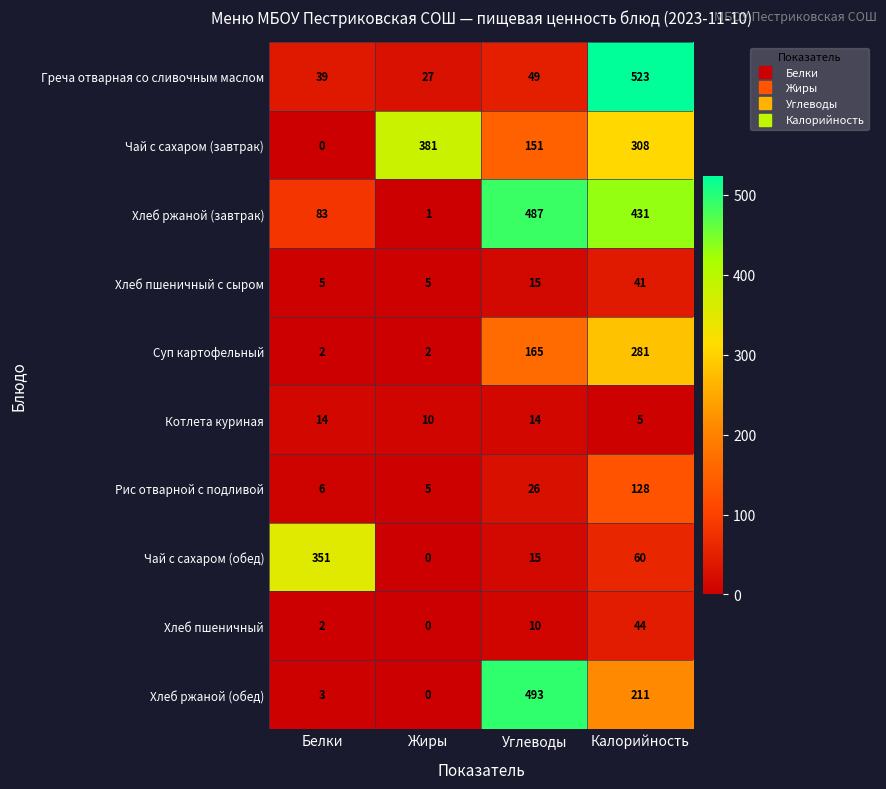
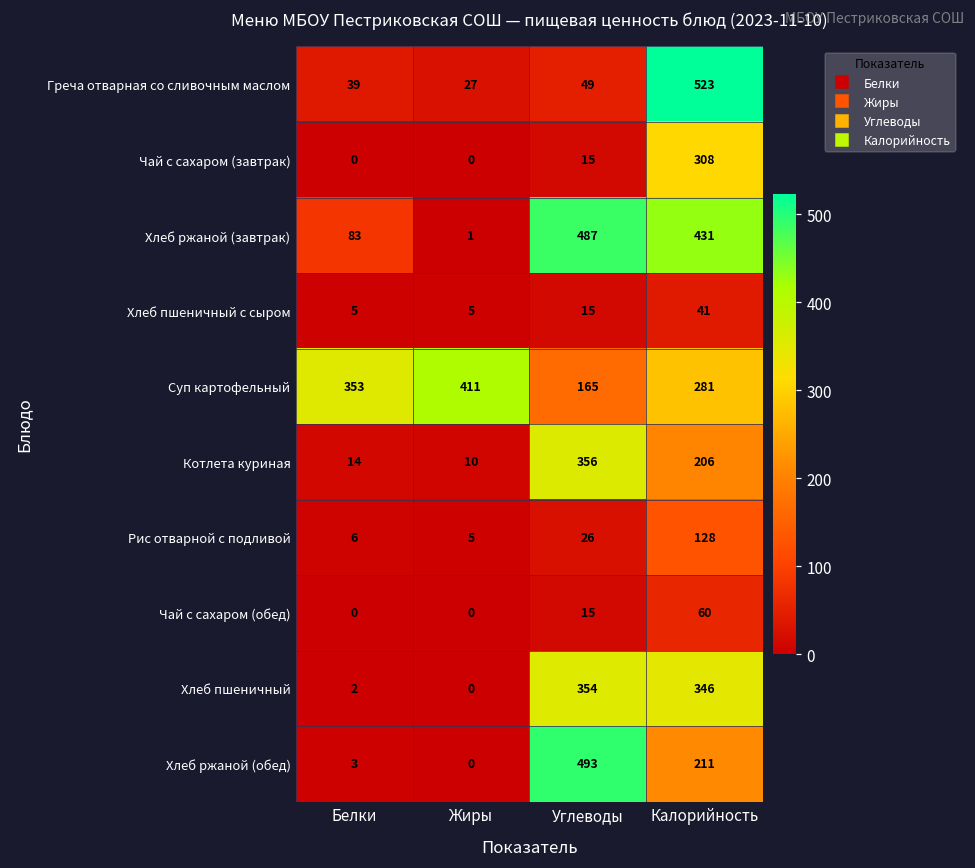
  {
    "Греча отварная со сливочным маслом": {
      "Белки": 39,
      "Жиры": 27,
      "Углеводы": 49,
      "Калорийность": 523
    },
    "Чай с сахаром (завтрак)": {
      "Белки": 0,
-     "Жиры": 381,
-     "Углеводы": 151,
+     "Жиры": 0,
+     "Углеводы": 15,
      "Калорийность": 308
    },
    "Хлеб ржаной (завтрак)": {
      "Белки": 83,
      "Жиры": 1,
      "Углеводы": 487,
      "Калорийность": 431
    },
    "Хлеб пшеничный с сыром": {
      "Белки": 5,
      "Жиры": 5,
      "Углеводы": 15,
      "Калорийность": 41
    },
    "Суп картофельный": {
-     "Белки": 2,
-     "Жиры": 2,
+     "Белки": 353,
+     "Жиры": 411,
      "Углеводы": 165,
      "Калорийность": 281
    },
    "Котлета куриная": {
      "Белки": 14,
      "Жиры": 10,
-     "Углеводы": 14,
-     "Калорийность": 5
+     "Углеводы": 356,
+     "Калорийность": 206
    },
    "Рис отварной с подливой": {
      "Белки": 6,
      "Жиры": 5,
      "Углеводы": 26,
      "Калорийность": 128
    },
    "Чай с сахаром (обед)": {
-     "Белки": 351,
+     "Белки": 0,
      "Жиры": 0,
      "Углеводы": 15,
      "Калорийность": 60
    },
    "Хлеб пшеничный": {
      "Белки": 2,
      "Жиры": 0,
-     "Углеводы": 10,
-     "Калорийность": 44
+     "Углеводы": 354,
+     "Калорийность": 346
    },
    "Хлеб ржаной (обед)": {
      "Белки": 3,
      "Жиры": 0,
      "Углеводы": 493,
      "Калорийность": 211
    }
  }
